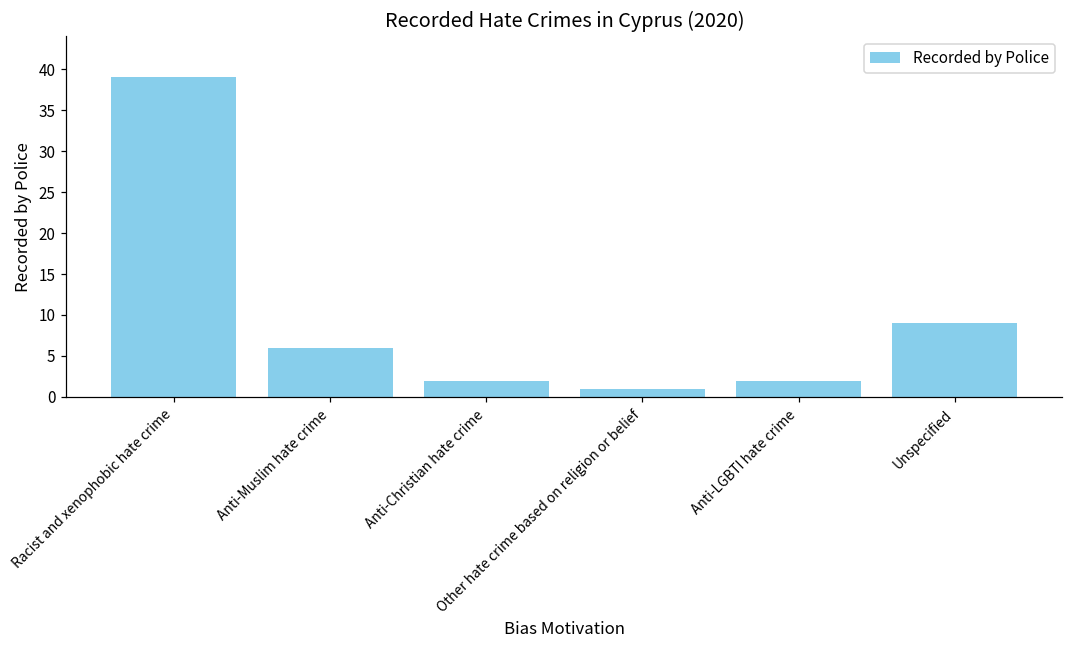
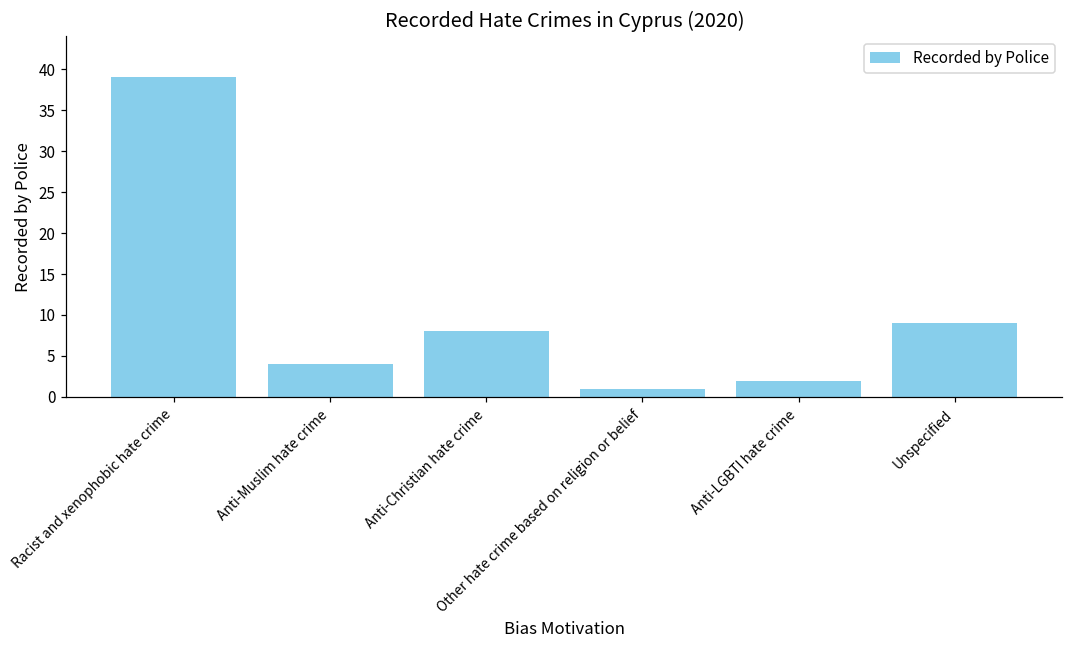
  {
    "Racist and xenophobic hate crime": 39,
-   "Anti-Muslim hate crime": 6,
-   "Anti-Christian hate crime": 2,
+   "Anti-Muslim hate crime": 4,
+   "Anti-Christian hate crime": 8,
    "Other hate crime based on religion or belief": 1,
    "Anti-LGBTI hate crime": 2,
    "Unspecified": 9
  }
